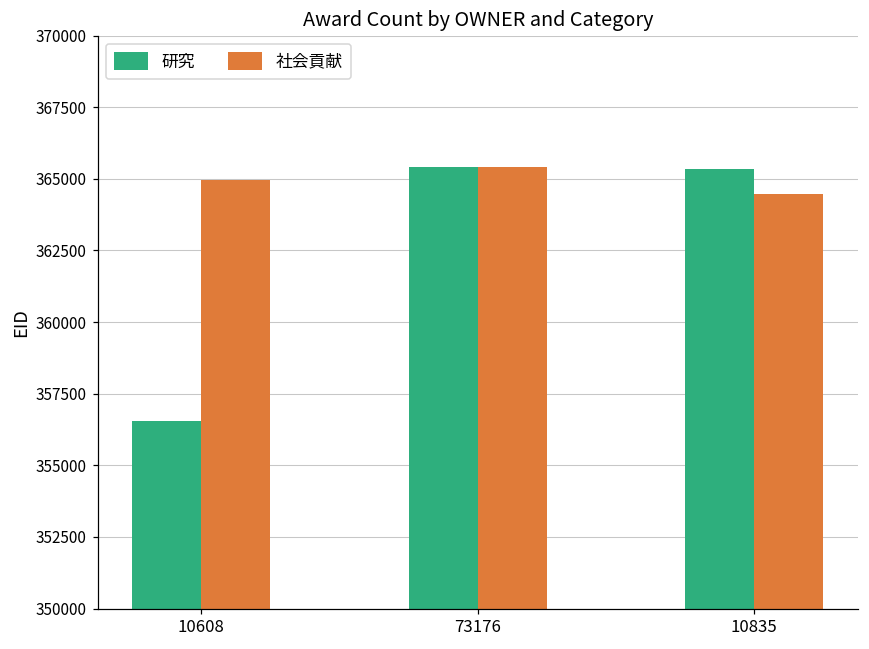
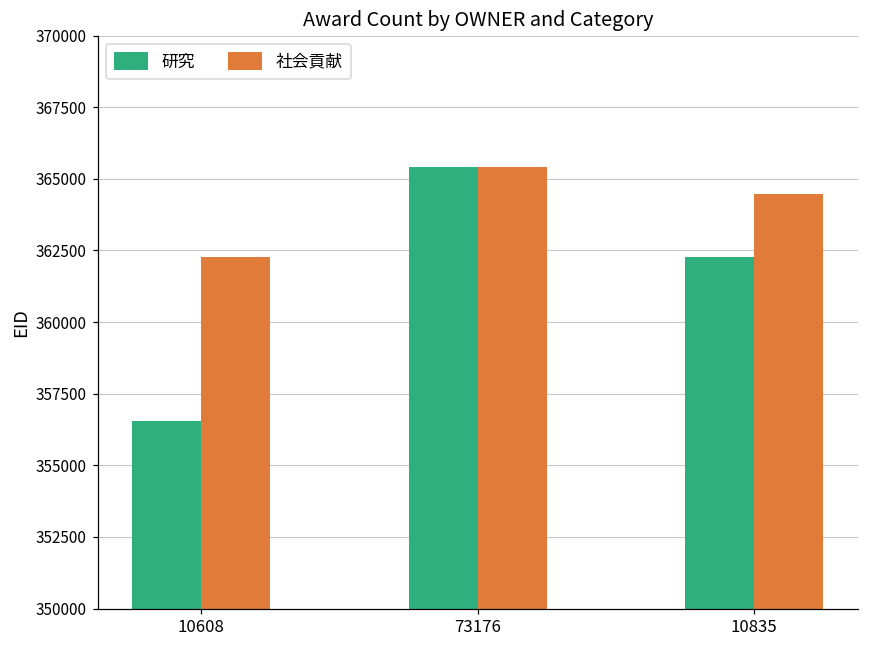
  {
    "研究": {
      "10608": 356500,
      "73176": 365400,
-     "10835": 365400
+     "10835": 362300
    },
    "社会貢献": {
-     "10608": 365000,
+     "10608": 362300,
      "73176": 365400,
      "10835": 364500
    }
  }
